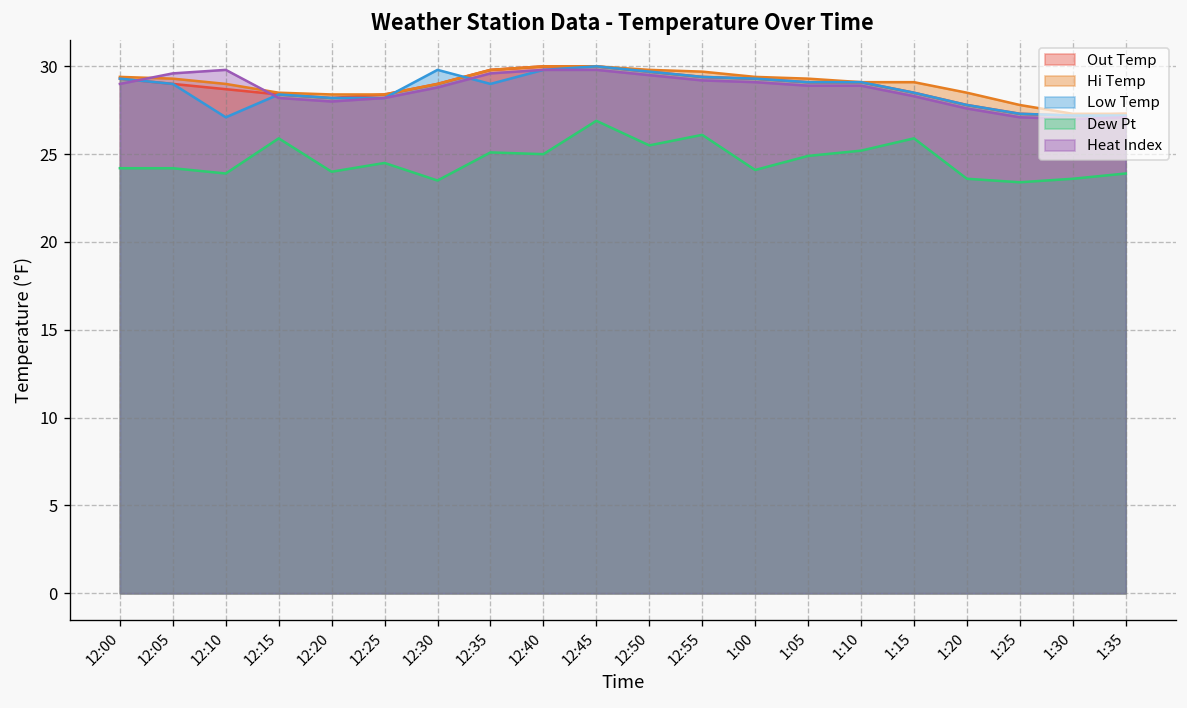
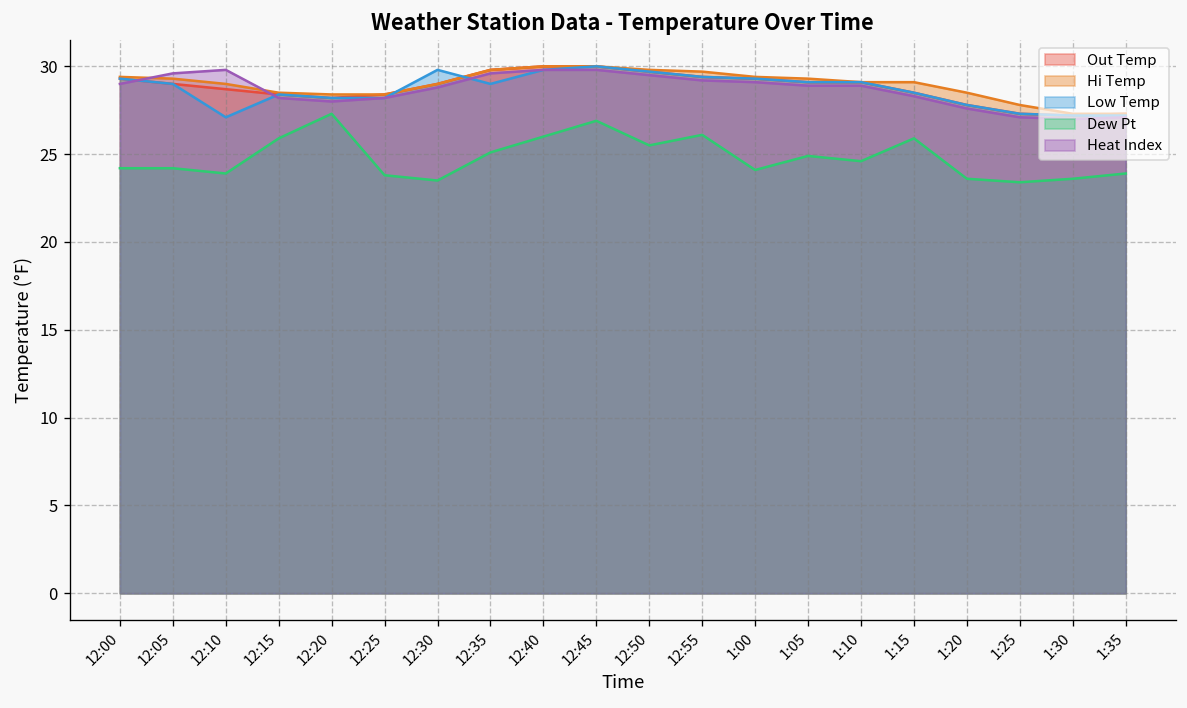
  {
    "Low Temp": {
      "12:10": 27.1,
      "12:30": 29.8,
      "12:35": 29.0
    },
    "Dew Pt": {
      "12:00": 24.2,
      "12:05": 24.2,
      "12:10": 23.9,
      "12:15": 25.9,
-     "12:20": 24.0,
-     "12:25": 24.5,
+     "12:20": 27.3,
+     "12:25": 23.8,
      "12:30": 23.5,
      "12:35": 25.1,
-     "12:40": 25,
+     "12:40": 26,
      "12:45": 26.9,
      "12:50": 25.5,
      "12:55": 26.1,
      "1:00": 24.1,
      "1:05": 24.9,
-     "1:10": 25.2,
+     "1:10": 24.6,
      "1:15": 25.9,
      "1:20": 23.6,
      "1:25": 23.4,
      "1:30": 23.6,
      "1:35": 23.9
    },
    "Heat Index": {
      "12:00": 29.0,
      "12:05": 29.6,
      "12:10": 29.8,
      "12:15": 28.2,
      "12:20": 28.0,
      "12:30": 28.8,
      "12:35": 29.6,
      "12:45": 29.8,
      "12:50": 29.5,
      "12:55": 29.2,
      "1:00": 29.1,
      "1:05": 28.9,
      "1:10": 28.9,
      "1:15": 28.3,
      "1:20": 27.6,
      "1:25": 27.1
    }
  }
